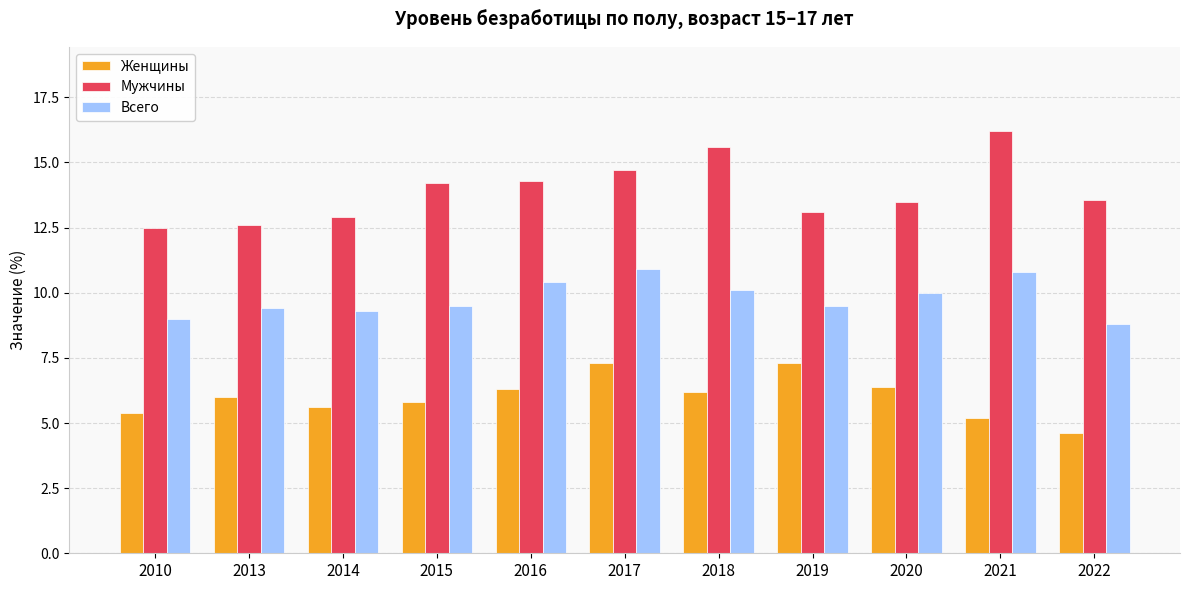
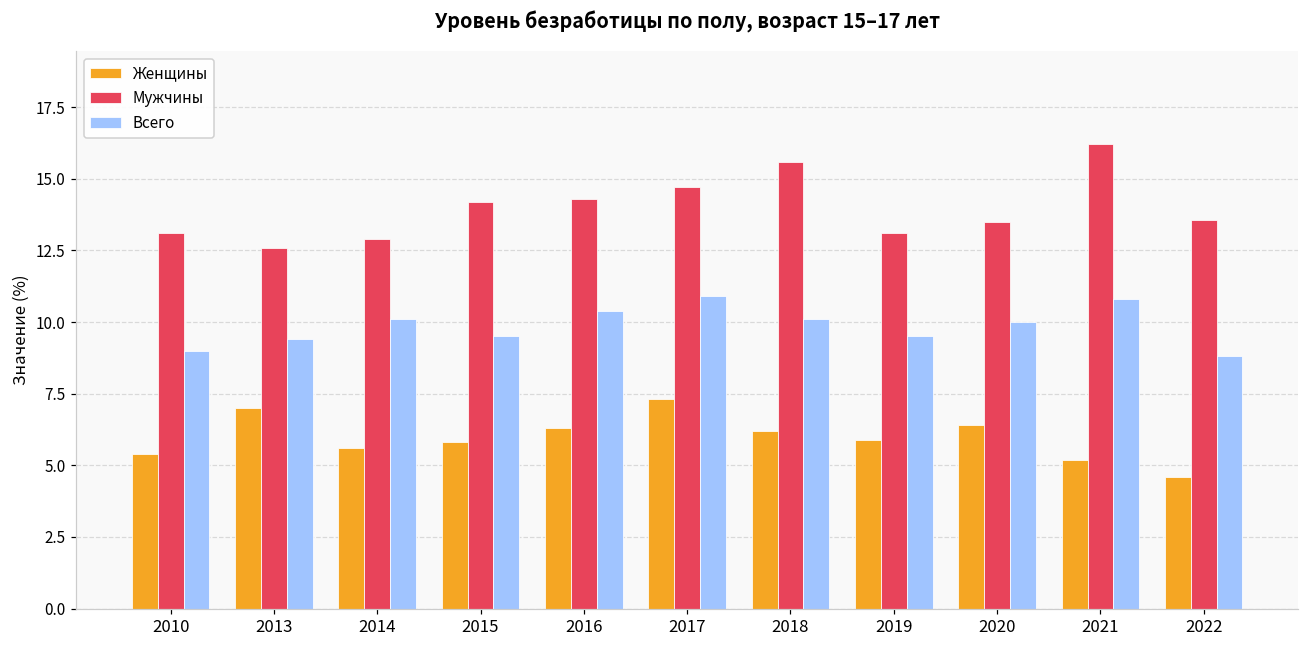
  {
    "Женщины": {
      "2010": 5.4,
-     "2013": 6,
+     "2013": 7,
      "2014": 5.6,
      "2015": 5.8,
      "2016": 6.3,
      "2017": 7.3,
      "2018": 6.2,
-     "2019": 7.3,
+     "2019": 5.9,
      "2020": 6.4,
      "2021": 5.2,
      "2022": 4.6
    },
    "Мужчины": {
-     "2010": 12.5,
+     "2010": 13.1,
      "2013": 12.6,
      "2014": 12.9,
      "2015": 14.2,
      "2016": 14.3,
      "2017": 14.7,
      "2018": 15.6,
      "2019": 13.1,
      "2020": 13.5,
      "2021": 16.2,
      "2022": 13.5
    },
    "Всего": {
      "2010": 9.0,
      "2013": 9.4,
-     "2014": 9.3,
+     "2014": 10.1,
      "2015": 9.5,
      "2016": 10.4,
      "2017": 10.9,
      "2018": 10.1,
      "2019": 9.5,
      "2020": 10.0,
      "2021": 10.8,
      "2022": 8.8
    }
  }
